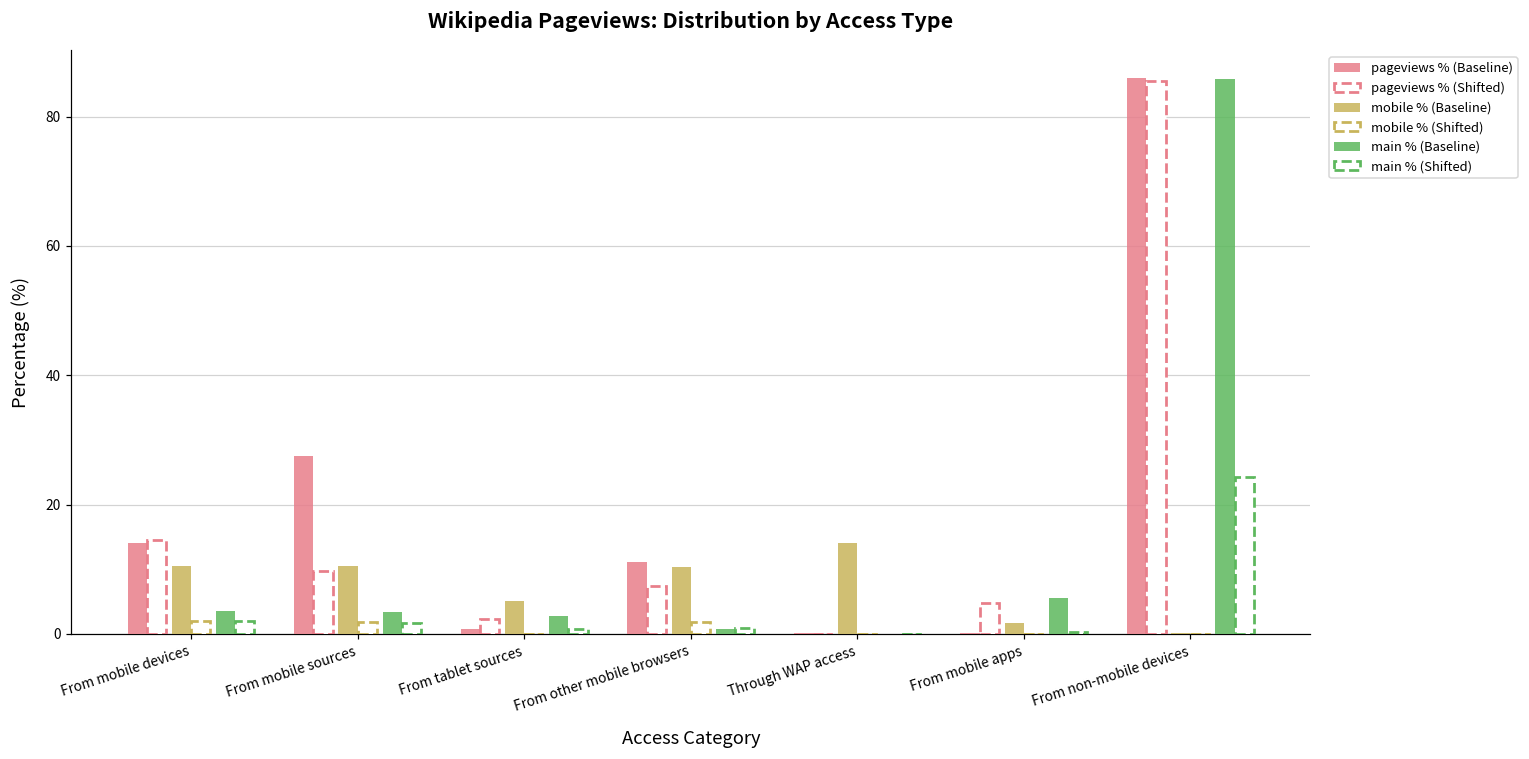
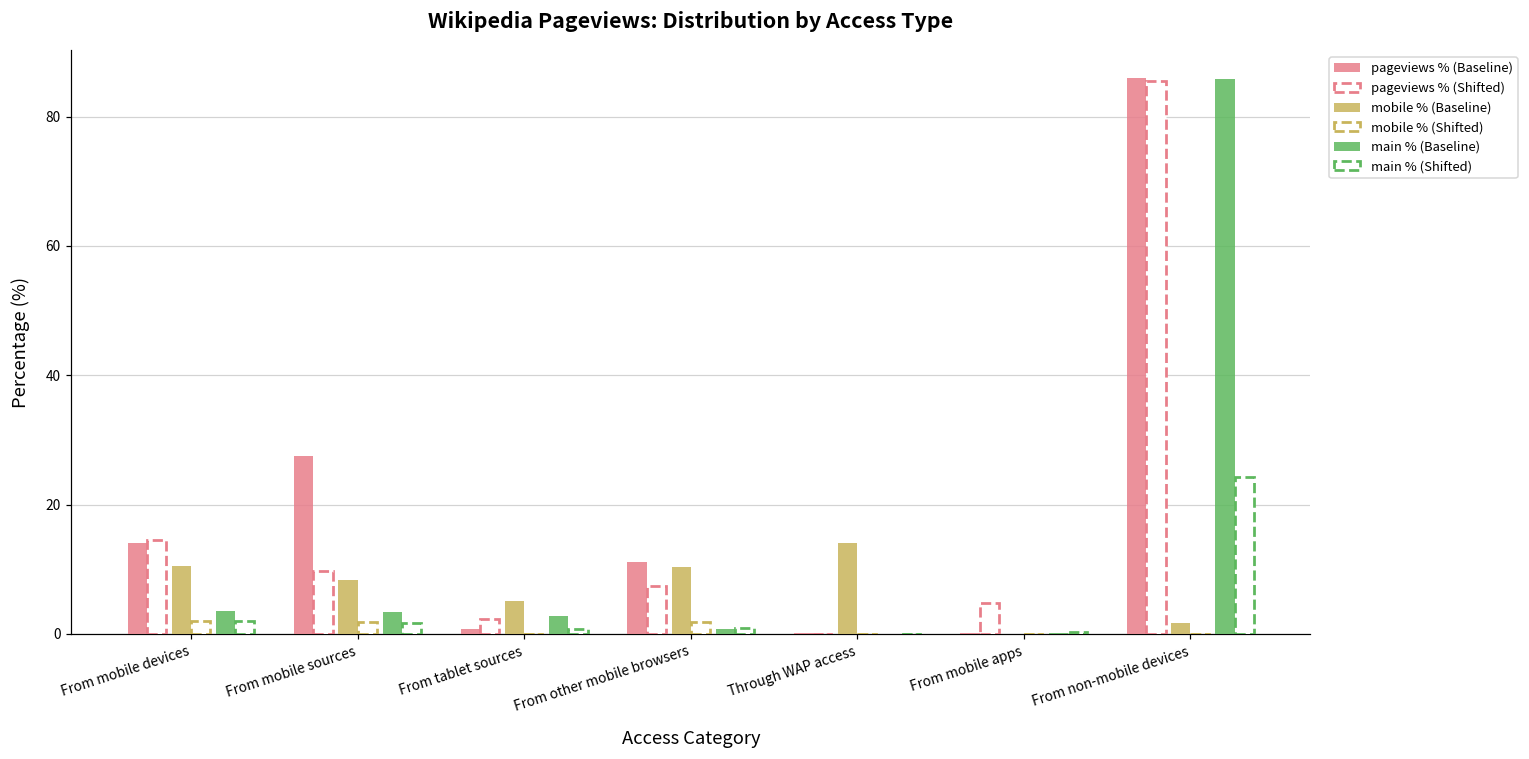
  {
    "pageviews % (Baseline)": {
      "From mobile devices": 14,
      "From mobile sources": 27,
      "From tablet sources": 1,
      "From other mobile browsers": 11,
      "From non-mobile devices": 86
    },
    "mobile % (Baseline)": {
      "From mobile devices": 11,
-     "From mobile sources": 11,
+     "From mobile sources": 8,
      "From tablet sources": 5,
      "From other mobile browsers": 10,
      "Through WAP access": 14,
-     "From mobile apps": 2,
-     "From non-mobile devices": 0
+     "From mobile apps": 0,
+     "From non-mobile devices": 2
    },
    "main % (Baseline)": {
      "From mobile devices": 4,
      "From mobile sources": 3,
      "From tablet sources": 3,
      "From other mobile browsers": 1,
      "Through WAP access": 0,
-     "From mobile apps": 6,
+     "From mobile apps": 0,
      "From non-mobile devices": 86
    }
  }
